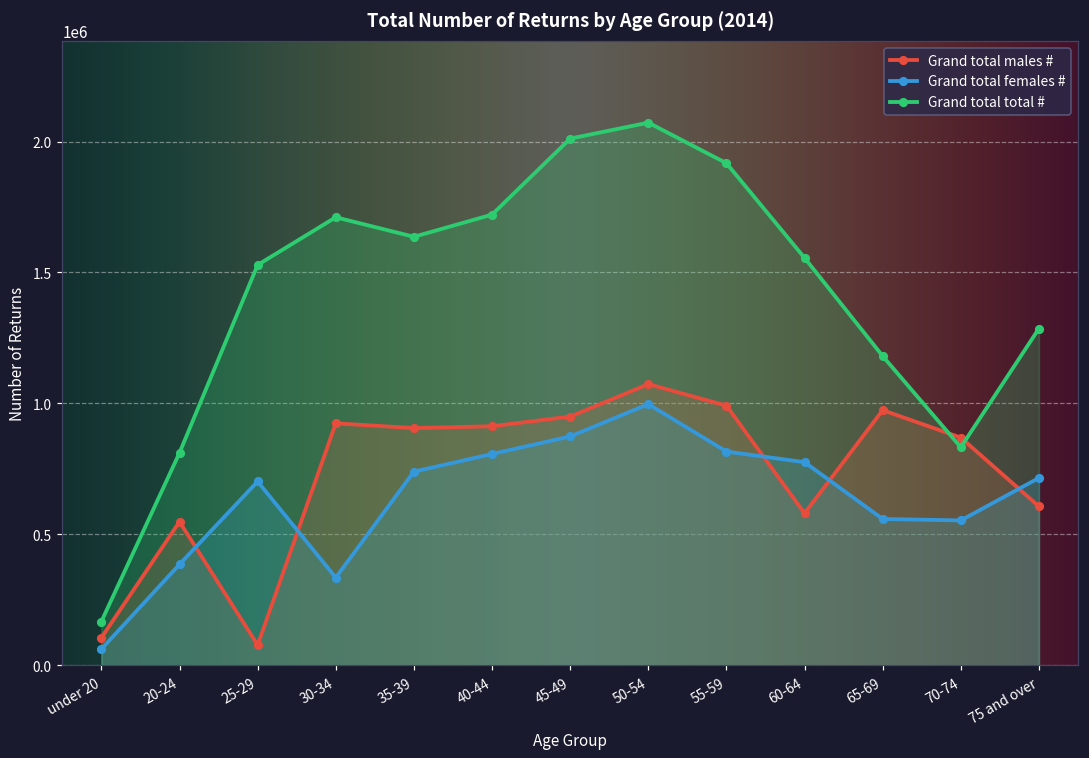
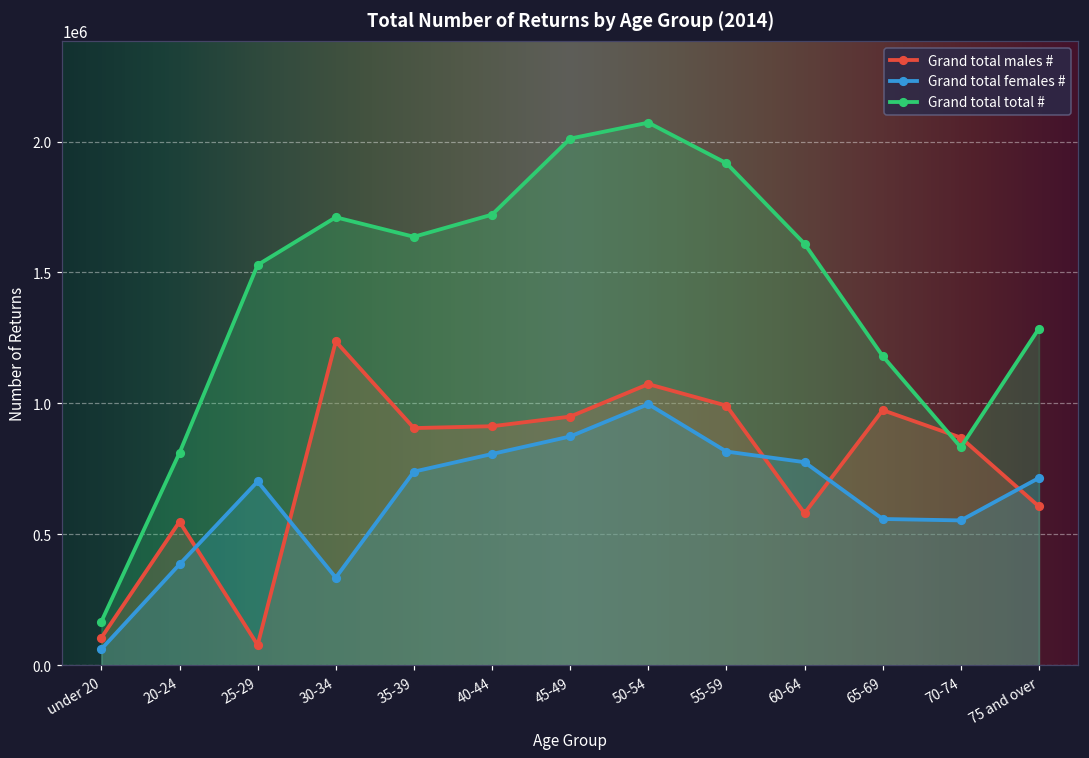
  {
    "Grand total males #": {
      "under 20": 110000,
      "20-24": 550000,
      "25-29": 80000,
-     "30-34": 920000,
+     "30-34": 1240000,
      "35-39": 910000,
      "40-44": 910000,
      "45-49": 950000,
      "50-54": 1070000,
      "55-59": 990000,
      "60-64": 580000,
      "65-69": 970000,
      "70-74": 870000,
      "75 and over": 610000
    },
    "Grand total females #": {
      "under 20": 60000,
      "20-24": 390000,
      "25-29": 700000,
      "30-34": 330000,
      "35-39": 740000,
      "40-44": 810000,
      "45-49": 870000,
      "50-54": 1000000,
      "55-59": 820000,
      "60-64": 780000,
      "65-69": 560000,
      "70-74": 550000,
      "75 and over": 720000
    },
    "Grand total total #": {
      "under 20": 170000,
      "20-24": 810000,
      "25-29": 1530000,
      "30-34": 1710000,
      "35-39": 1640000,
      "40-44": 1720000,
      "45-49": 2010000,
      "50-54": 2070000,
      "55-59": 1920000,
-     "60-64": 1560000,
+     "60-64": 1610000,
      "65-69": 1180000,
      "70-74": 830000,
      "75 and over": 1290000
    }
  }
